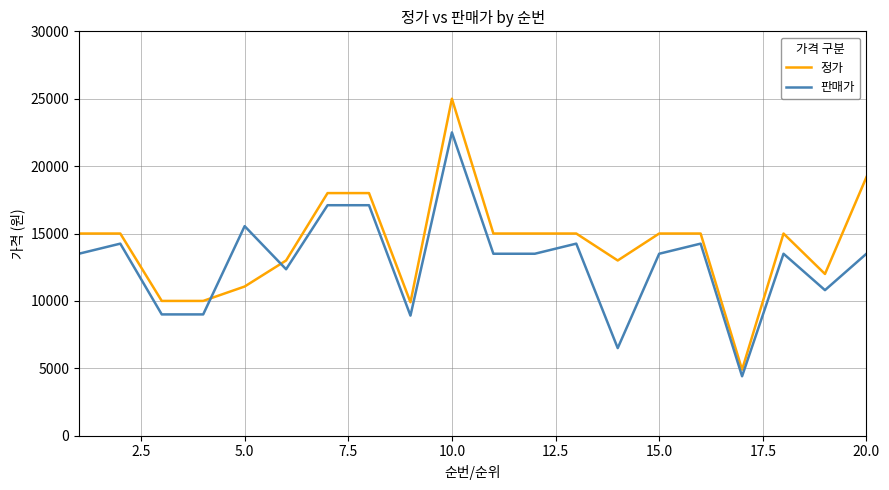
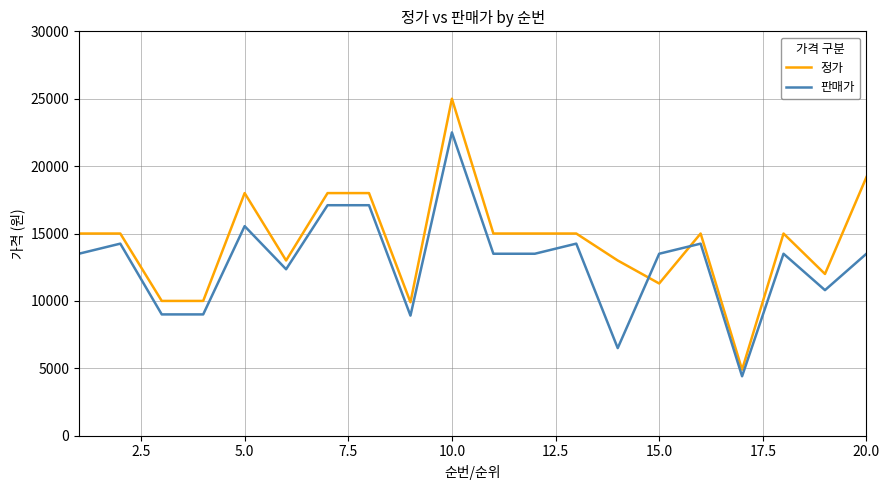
  {
    "정가": {
-     "5.0": 11100,
+     "5.0": 18000,
      "10.0": 25000,
-     "15.0": 15000,
+     "15.0": 11300,
      "20.0": 19200
    },
    "판매가": {
      "5.0": 15500,
      "10.0": 22500,
      "15.0": 13500,
      "20.0": 13500
    }
  }
